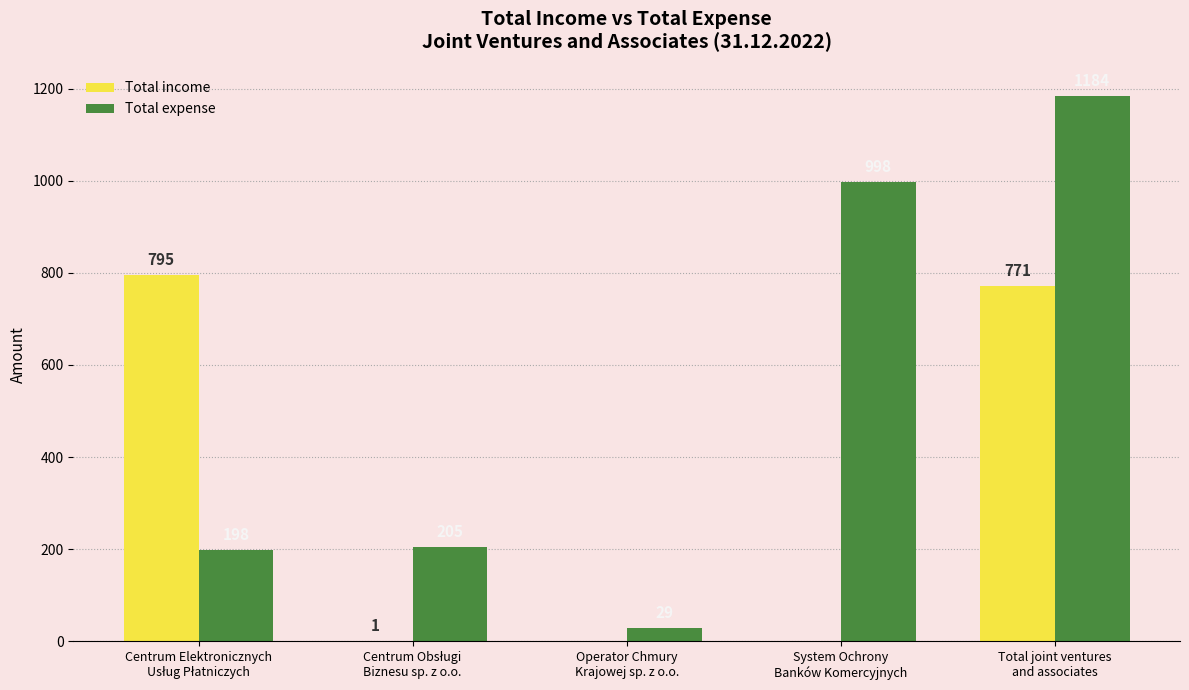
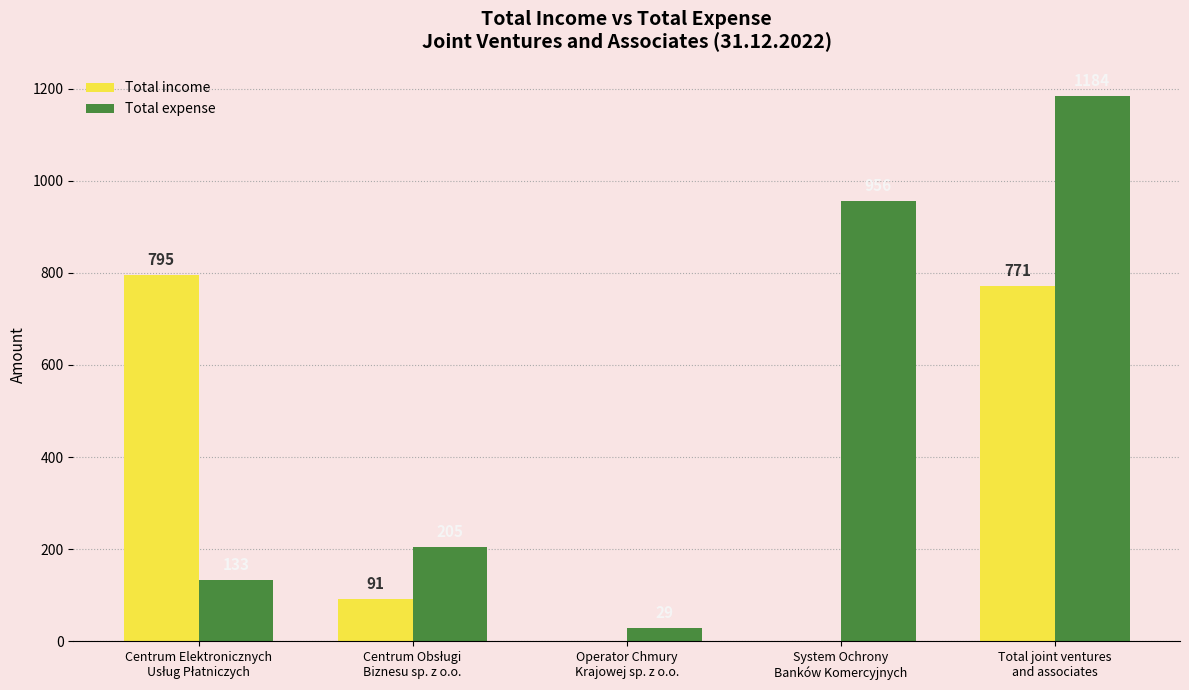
  {
    "Total income": {
      "Centrum Elektronicznych Usług Płatniczych": 795,
-     "Centrum Obsługi Biznesu sp. z o.o.": 1,
+     "Centrum Obsługi Biznesu sp. z o.o.": 91,
      "Total joint ventures and associates": 771
    },
    "Total expense": {
-     "Centrum Elektronicznych Usług Płatniczych": 200,
+     "Centrum Elektronicznych Usług Płatniczych": 130,
      "Centrum Obsługi Biznesu sp. z o.o.": 210,
      "Operator Chmury Krajowej sp. z o.o.": 30,
-     "System Ochrony Banków Komercyjnych": 1000,
+     "System Ochrony Banków Komercyjnych": 960,
      "Total joint ventures and associates": 1180
    }
  }
